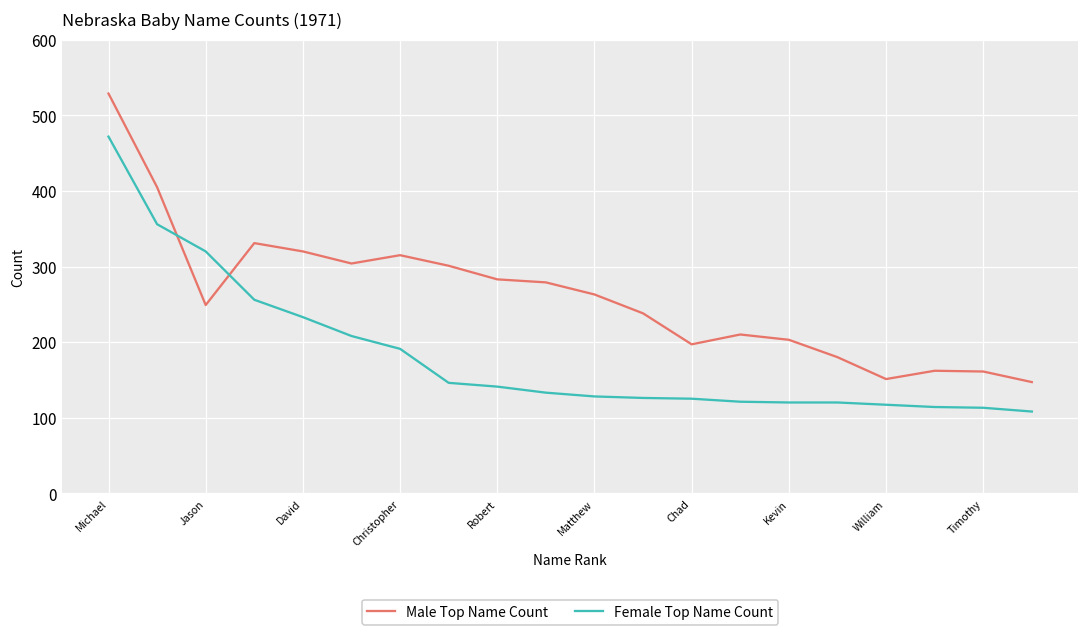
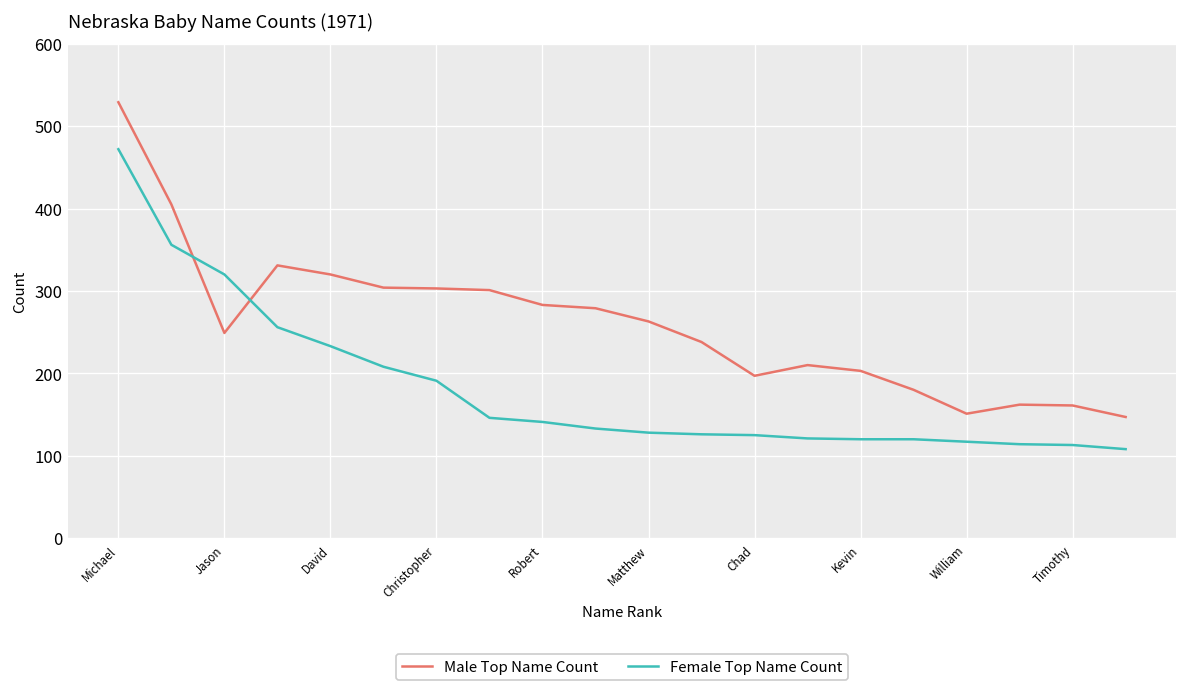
  {
    "Male Top Name Count": {
      "Michael": 530,
      "Jason": 250,
      "David": 320,
-     "Christopher": 320,
+     "Christopher": 300,
      "Robert": 280,
      "Matthew": 260,
      "Chad": 200,
      "Kevin": 200,
      "William": 150,
      "Timothy": 160
    },
    "Female Top Name Count": {
      "Michael": 470,
      "Jason": 320,
      "David": 230,
      "Christopher": 190,
      "Robert": 140,
      "Matthew": 130,
      "Chad": 130,
      "Kevin": 120,
      "William": 120,
      "Timothy": 110
    }
  }
